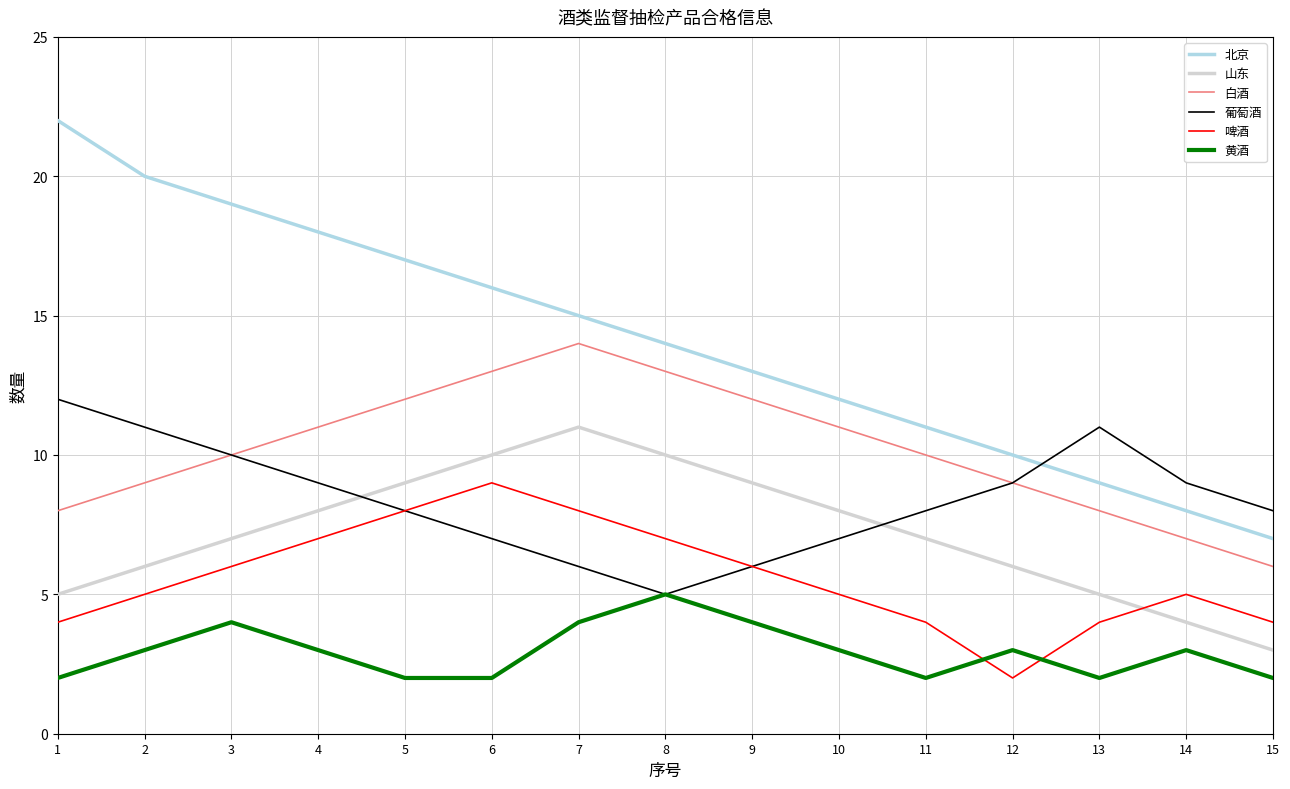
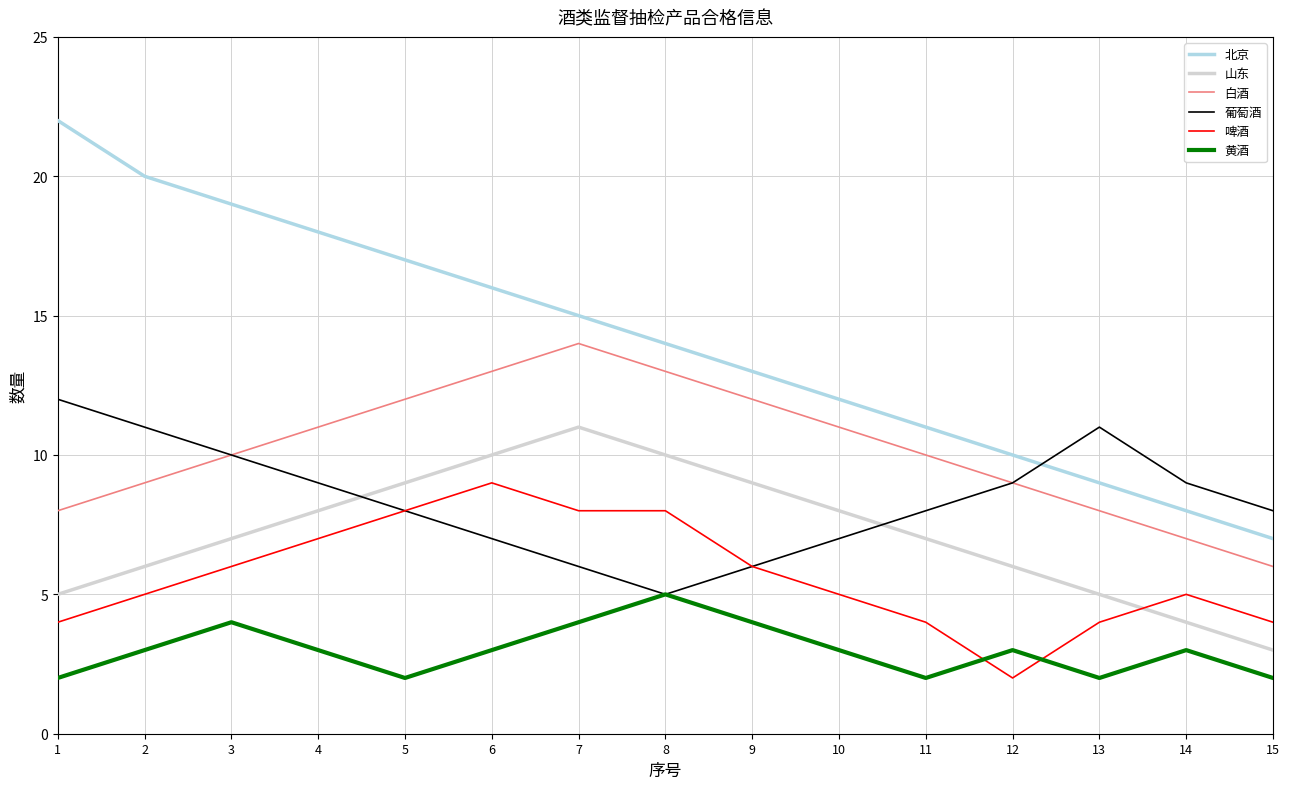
  {
    "白酒": {
      "1": 8,
      "2": 9,
      "4": 11,
      "5": 12,
      "6": 13,
      "7": 14,
      "8": 13,
      "9": 12,
      "10": 11,
      "11": 10,
      "13": 8,
      "14": 7,
      "15": 6
    },
    "葡萄酒": {
      "1": 12,
      "2": 11,
      "4": 9,
      "6": 7,
      "7": 6,
      "10": 7,
      "11": 8,
      "13": 11,
      "14": 9,
      "15": 8
    },
    "啤酒": {
      "1": 4,
      "2": 5,
      "3": 6,
      "4": 7,
      "6": 9,
      "7": 8,
-     "8": 7,
+     "8": 8,
      "10": 5,
      "11": 4,
      "12": 2,
      "13": 4,
      "14": 5,
      "15": 4
    },
    "黄酒": {
      "1": 2,
      "2": 3,
      "3": 4,
      "4": 3,
      "5": 2,
-     "6": 2,
+     "6": 3,
      "7": 4,
      "9": 4,
      "10": 3,
      "11": 2,
      "12": 3,
      "13": 2,
      "14": 3,
      "15": 2
    }
  }
